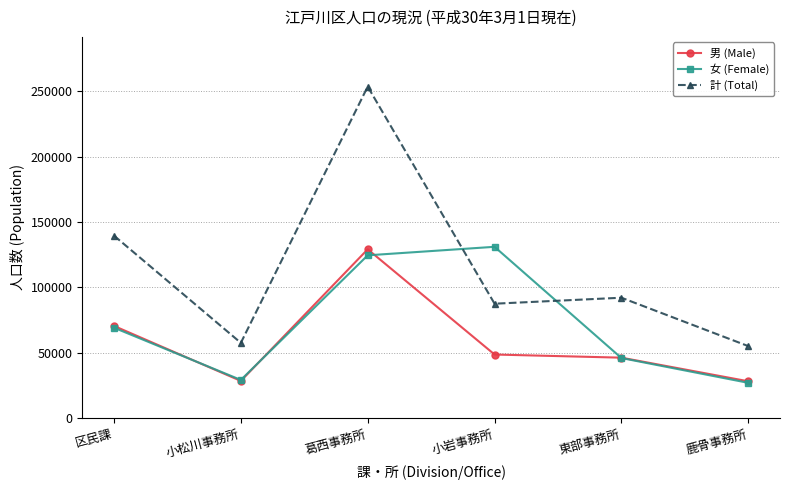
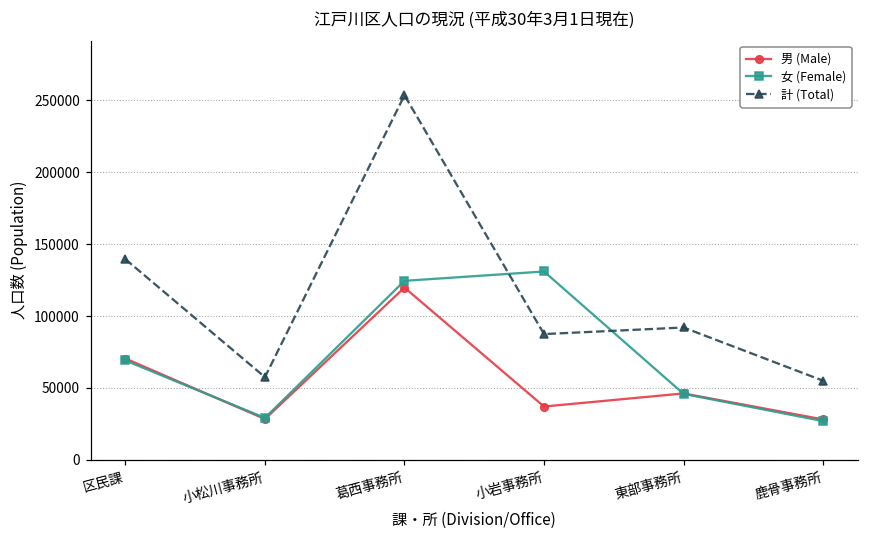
  {
    "男 (Male)": {
-     "葛西事務所": 129000,
-     "小岩事務所": 49000
+     "葛西事務所": 120000,
+     "小岩事務所": 37000
    },
    "女 (Female)": {
      "葛西事務所": 124000,
      "小岩事務所": 131000
    },
    "計 (Total)": {
      "区民課": 140000,
      "小松川事務所": 57000,
      "葛西事務所": 254000,
      "小岩事務所": 87000,
      "東部事務所": 92000,
      "鹿骨事務所": 55000
    }
  }
